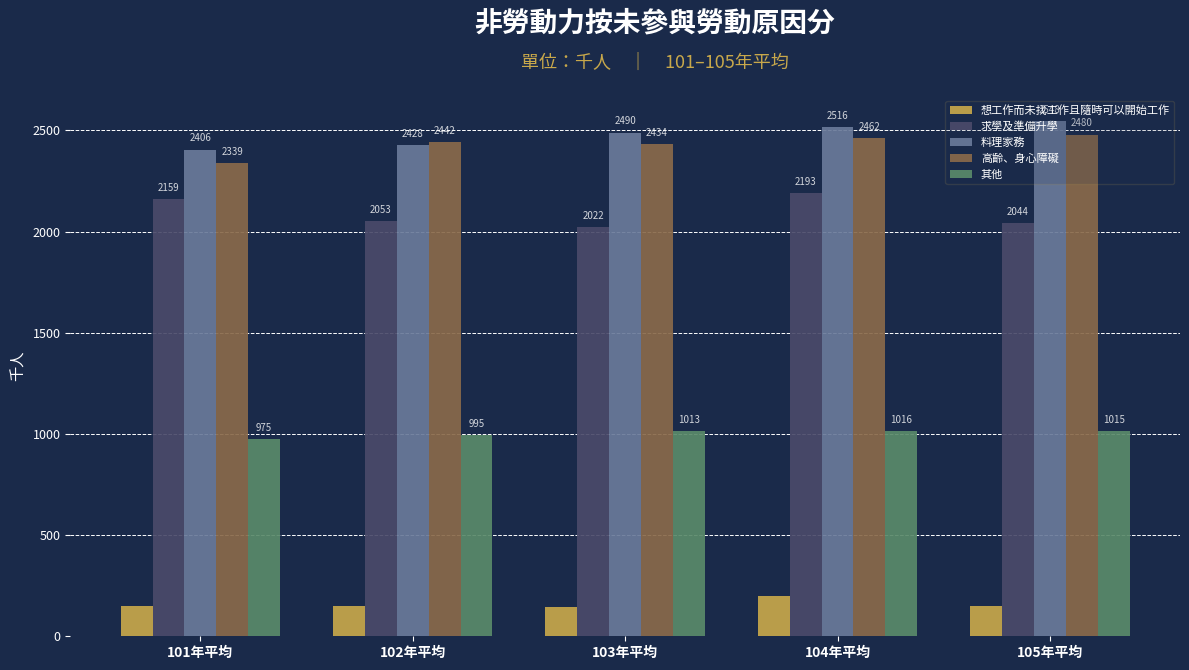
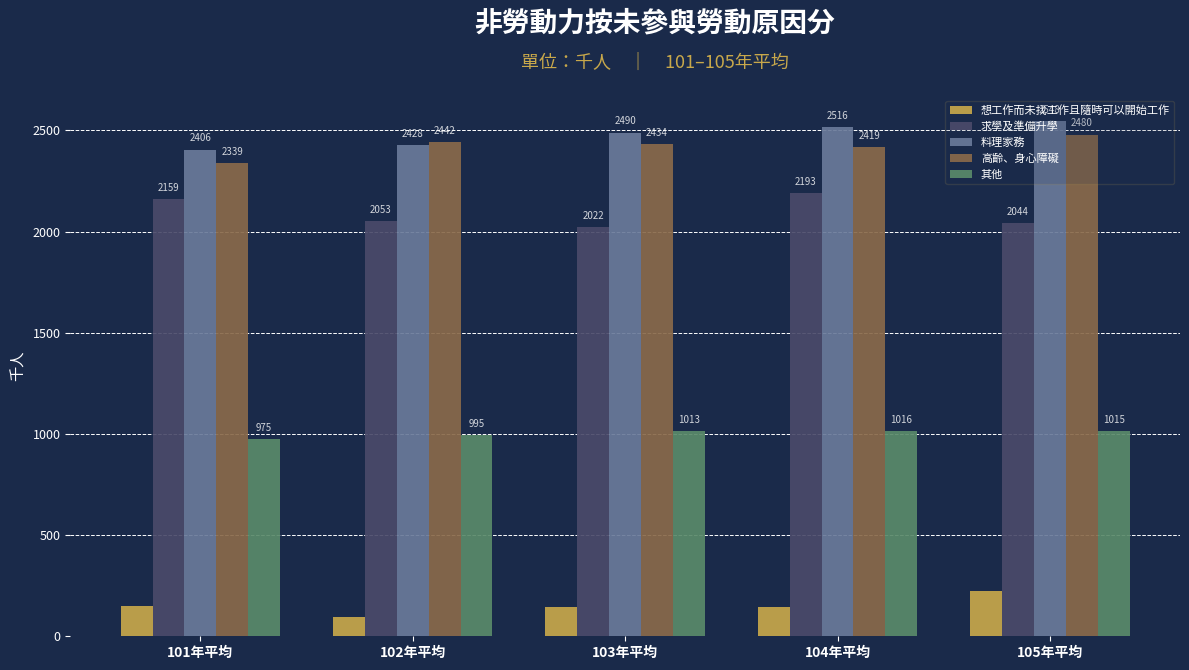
  {
    "想工作而未找工作且隨時可以開始工作": {
      "101年平均": 150,
-     "102年平均": 150,
+     "102年平均": 90,
      "103年平均": 140,
-     "104年平均": 200,
-     "105年平均": 150
+     "104年平均": 150,
+     "105年平均": 220
    },
    "求學及準備升學": {
      "101年平均": 2159,
      "102年平均": 2053,
      "103年平均": 2022,
      "104年平均": 2193,
      "105年平均": 2044
    },
    "高齡、身心障礙": {
      "101年平均": 2339,
      "102年平均": 2442,
      "103年平均": 2434,
-     "104年平均": 2462
+     "104年平均": 2419
    }
  }
